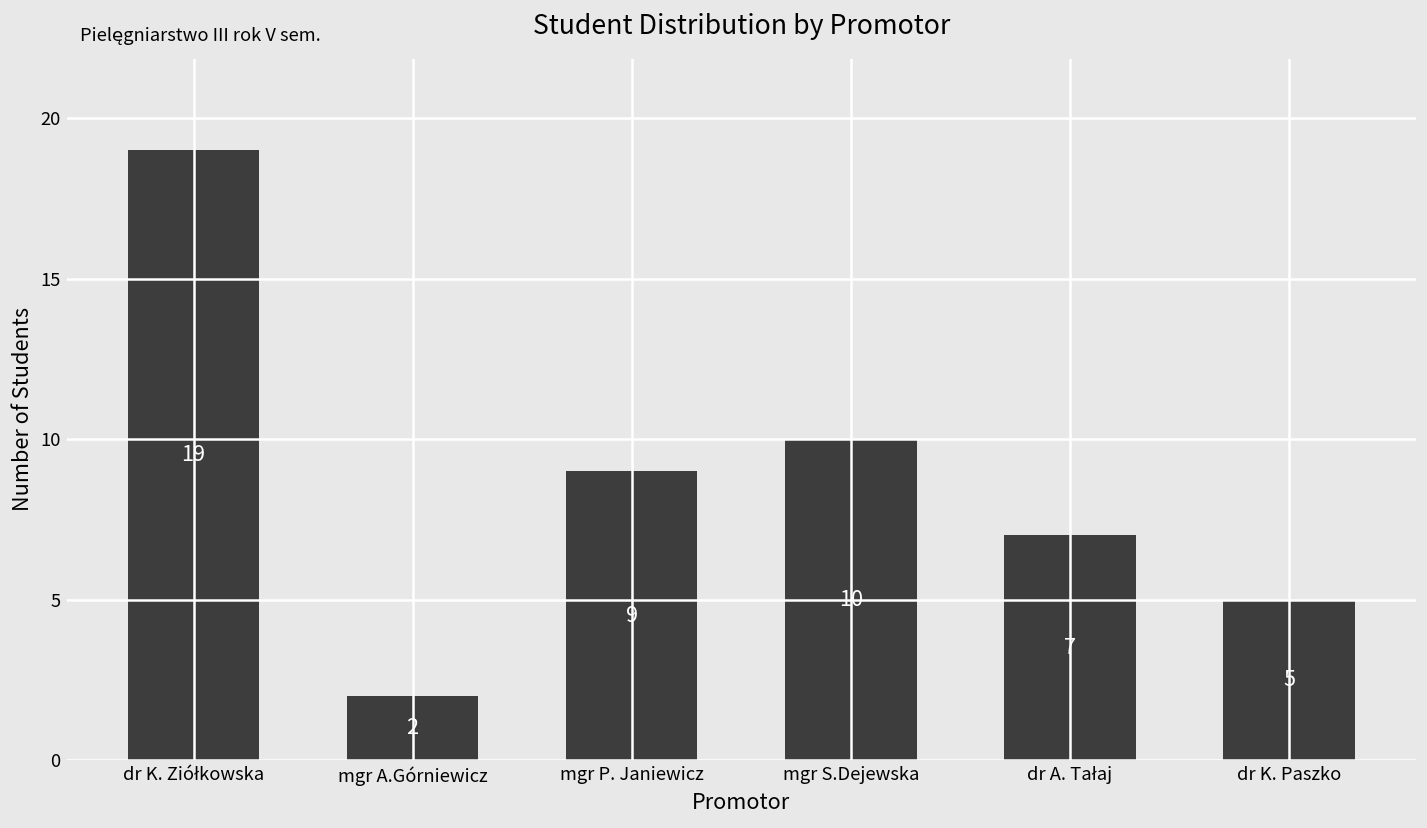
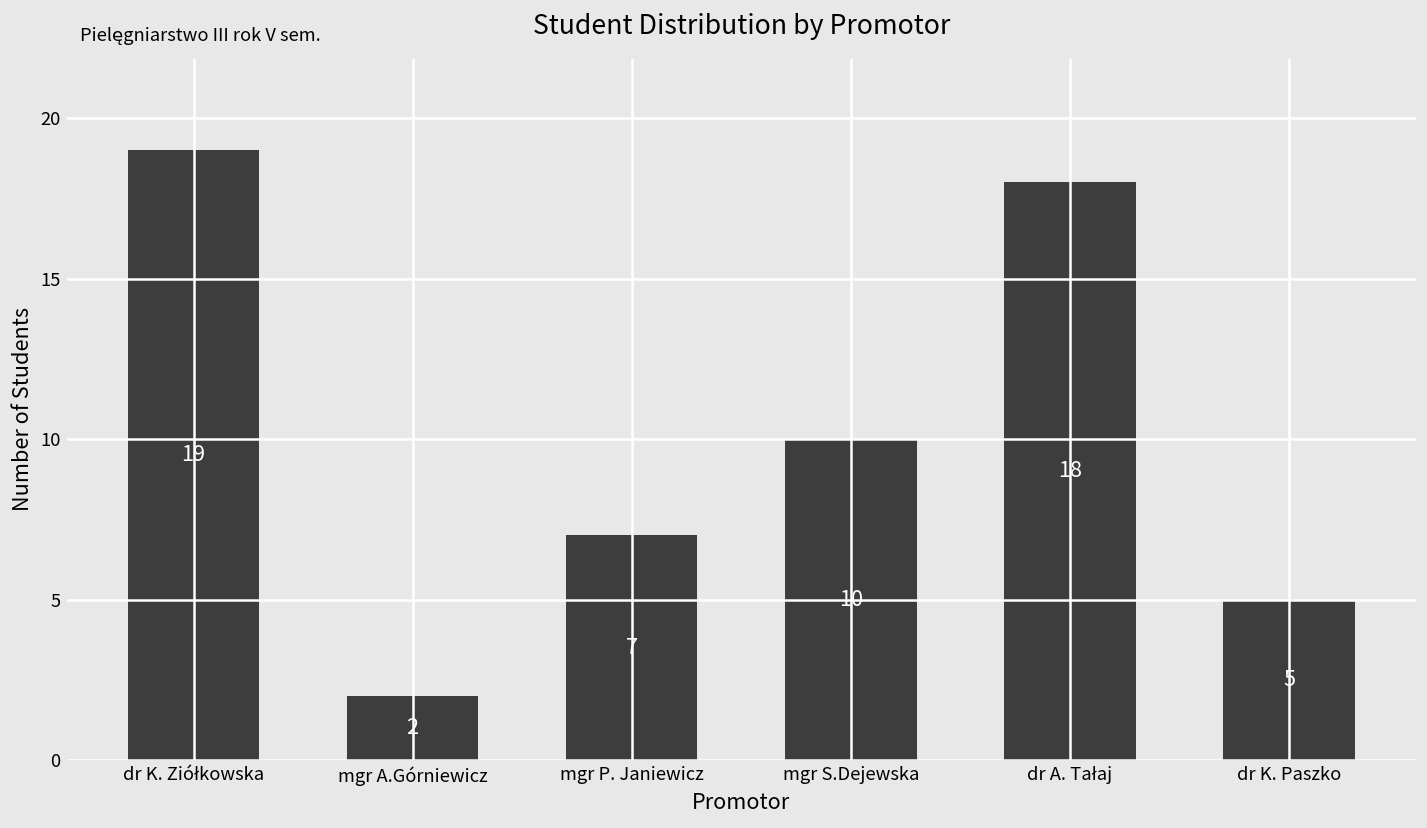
  {
    "dr K. Ziółkowska": 19,
    "mgr A.Górniewicz": 2,
-   "mgr P. Janiewicz": 9,
+   "mgr P. Janiewicz": 7,
    "mgr S.Dejewska": 10,
-   "dr A. Tałaj": 7,
+   "dr A. Tałaj": 18,
    "dr K. Paszko": 5
  }
